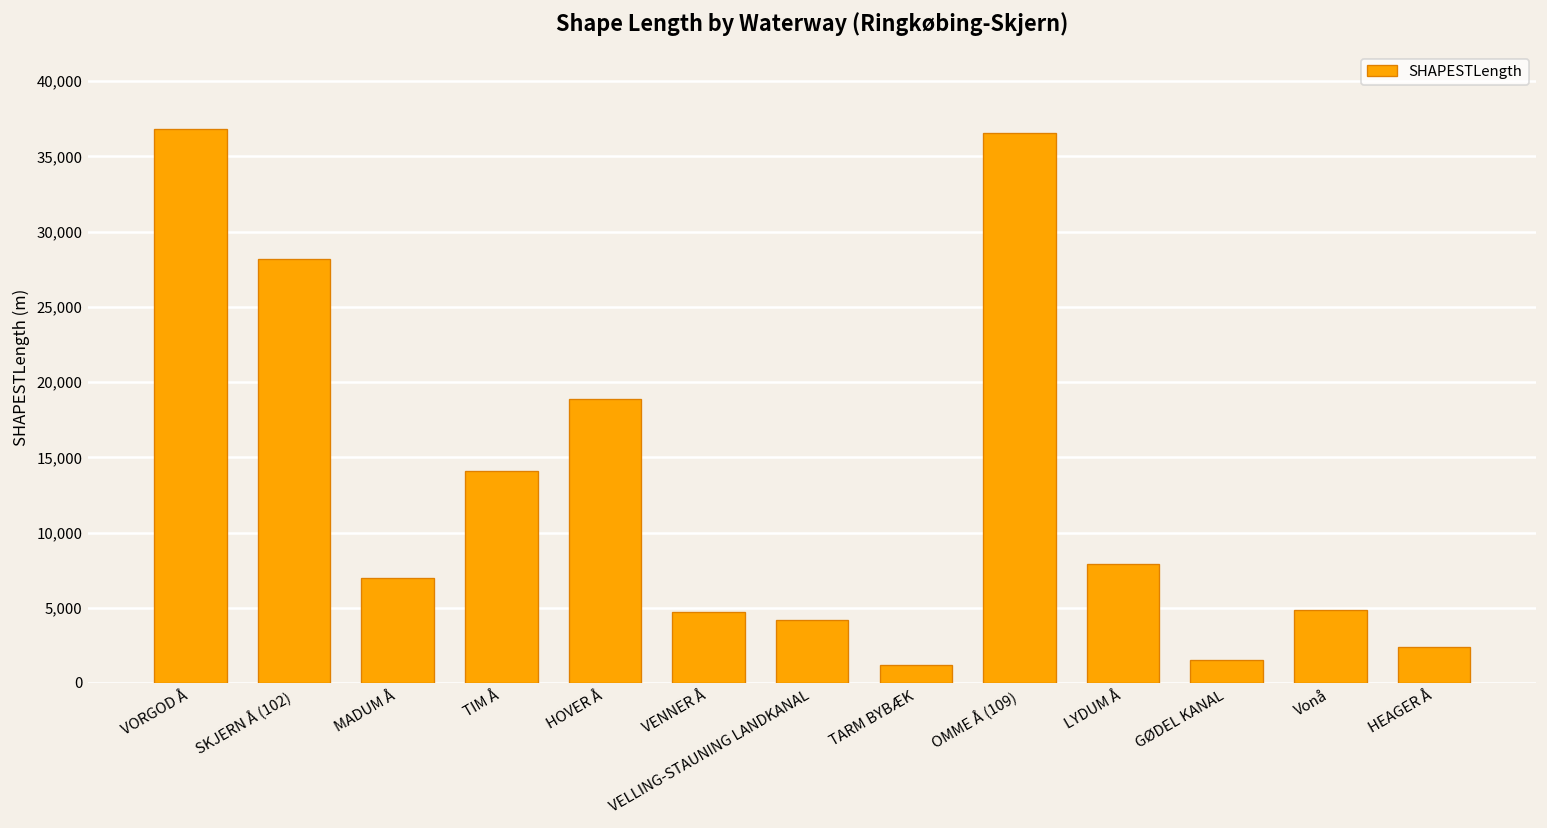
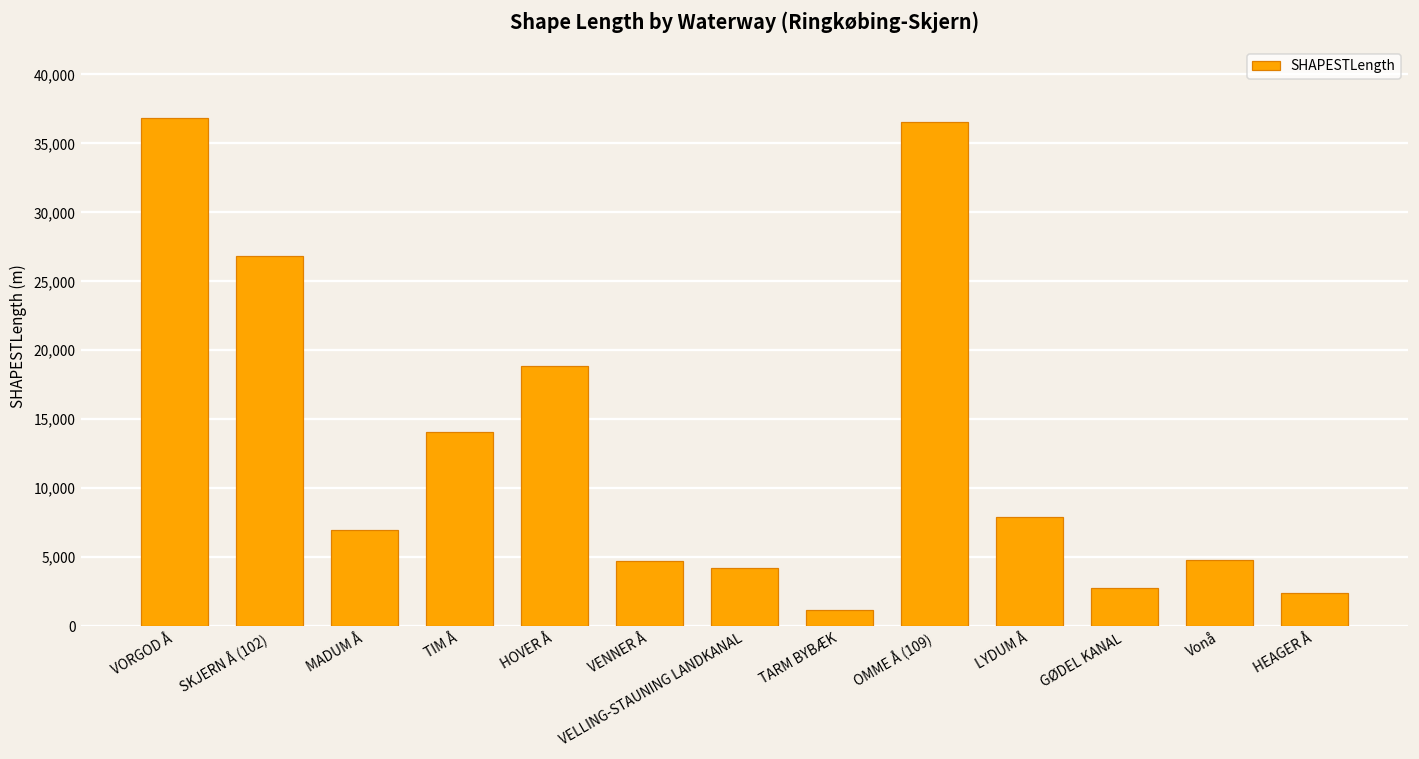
  {
    "VORGOD Å": "36,800",
-   "SKJERN Å (102)": "28,200",
+   "SKJERN Å (102)": "26,900",
    "MADUM Å": "7,000",
    "TIM Å": "14,100",
    "HOVER Å": "18,900",
    "VENNER Å": "4,700",
    "VELLING-STAUNING LANDKANAL": "4,200",
    "TARM BYBÆK": "1,200",
    "OMME Å (109)": "36,600",
    "LYDUM Å": "7,900",
-   "GØDEL KANAL": "1,500",
+   "GØDEL KANAL": "2,800",
    "Vonå": "4,800",
    "HEAGER Å": "2,400"
  }
